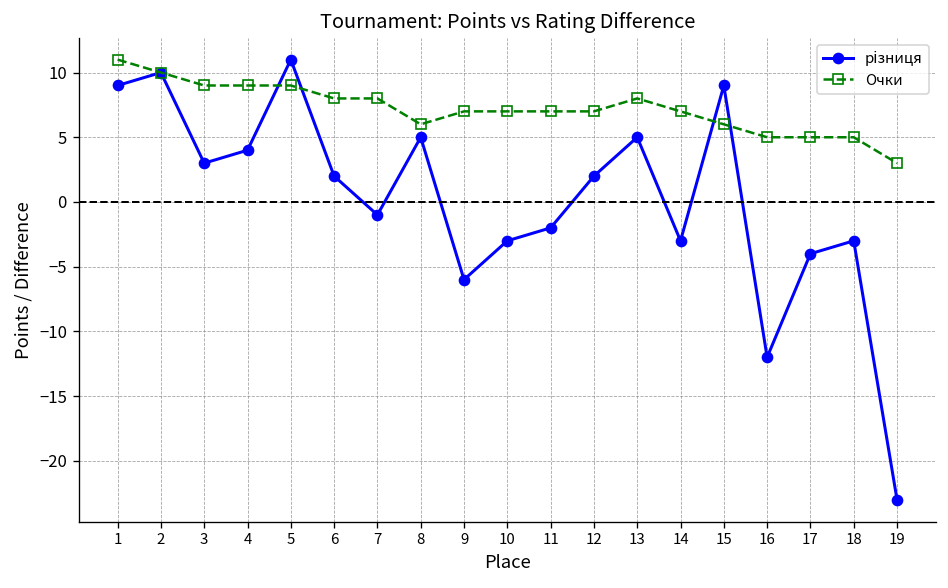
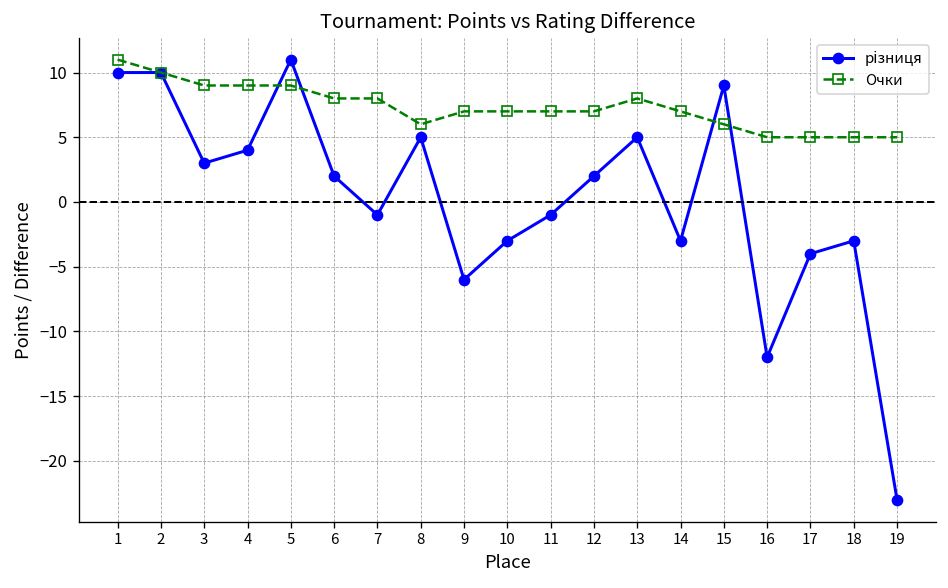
  {
    "різниця": {
-     "1": 9,
+     "1": 10,
      "3": 3,
      "4": 4,
      "5": 11,
      "6": 2,
      "7": -1,
      "8": 5,
      "9": -6,
      "10": -3,
-     "11": -2,
+     "11": -1,
      "12": 2,
      "13": 5,
      "14": -3,
      "15": 9,
      "16": -12,
      "17": -4,
      "18": -3,
      "19": -23
    },
    "Очки": {
      "1": 11,
      "3": 9,
      "4": 9,
      "5": 9,
      "6": 8,
      "7": 8,
      "8": 6,
      "9": 7,
      "10": 7,
      "11": 7,
      "12": 7,
      "13": 8,
      "14": 7,
      "15": 6,
      "16": 5,
      "17": 5,
      "18": 5,
-     "19": 3
+     "19": 5
    }
  }
